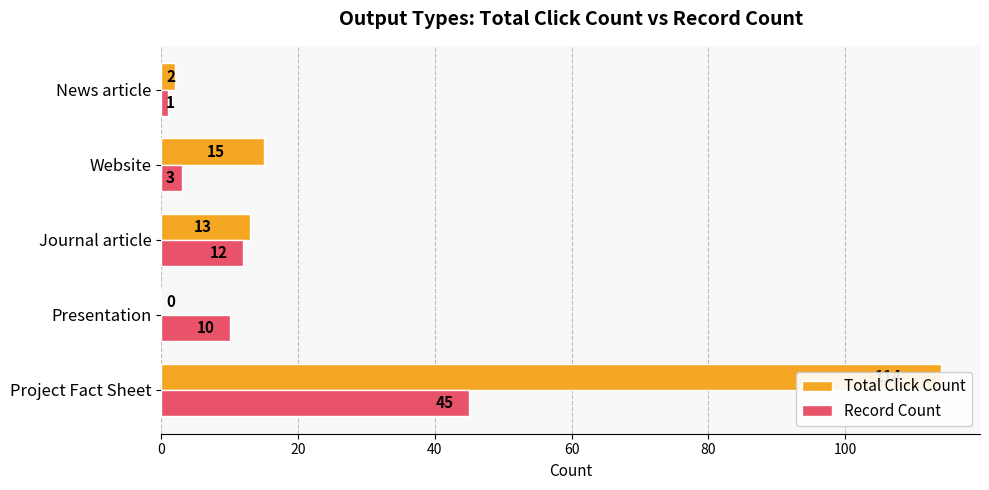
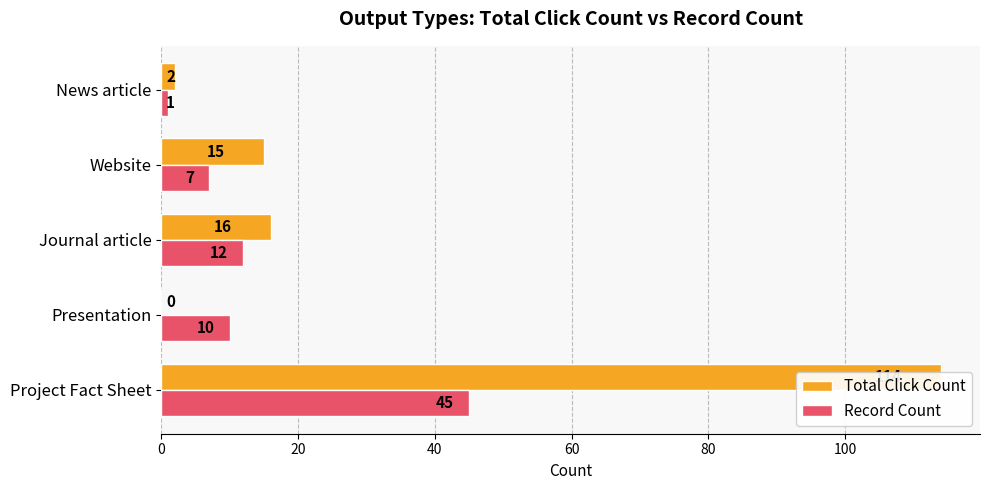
  {
    "Total Click Count": {
      "News article": 2,
      "Website": 15,
-     "Journal article": 13,
+     "Journal article": 16,
      "Presentation": 0
    },
    "Record Count": {
      "News article": 1,
-     "Website": 3,
+     "Website": 7,
      "Journal article": 12,
      "Presentation": 10,
      "Project Fact Sheet": 45
    }
  }
